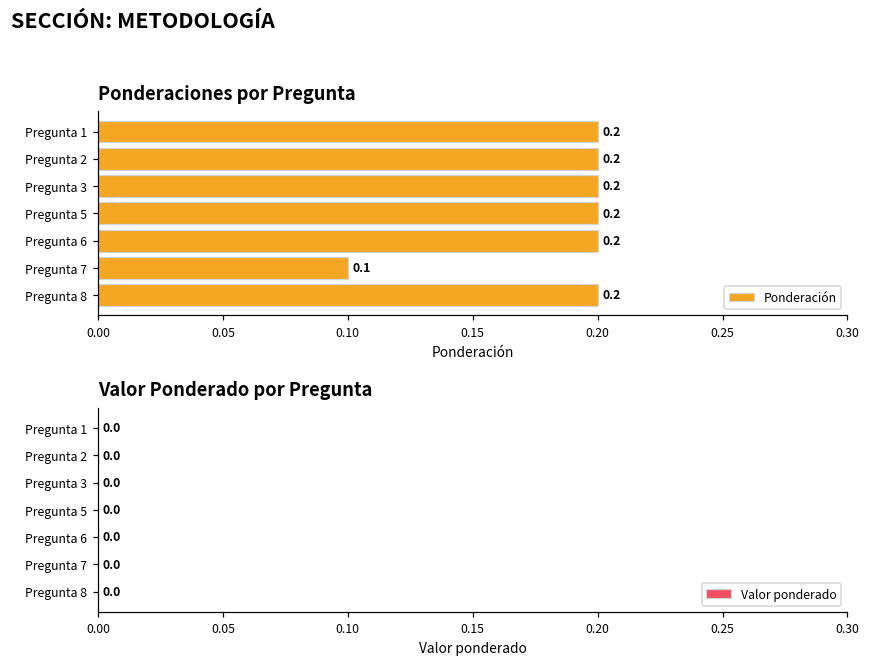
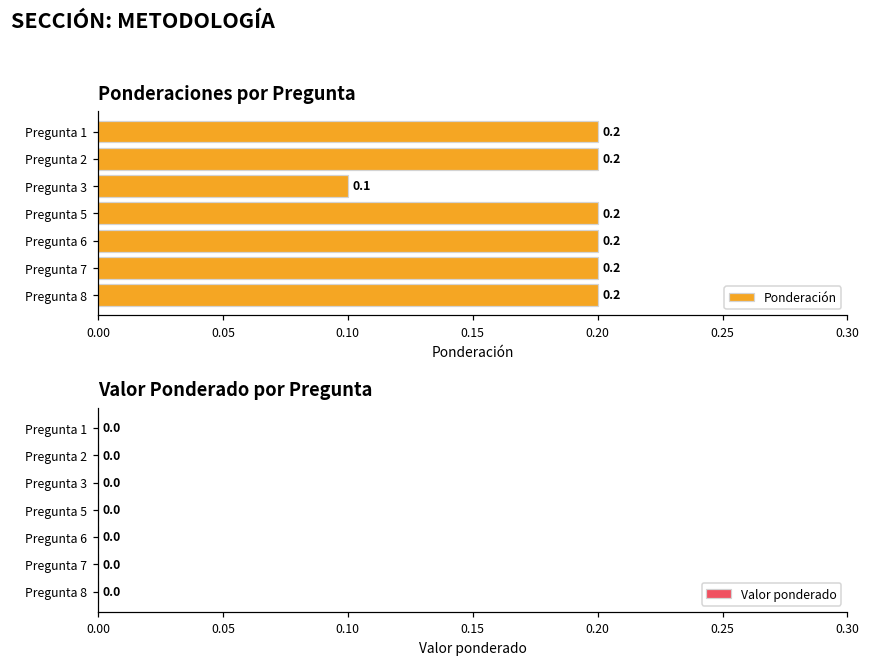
  {
    "Ponderaciones por Pregunta": {
      "Pregunta 1": 0.2,
      "Pregunta 2": 0.2,
-     "Pregunta 3": 0.2,
+     "Pregunta 3": 0.1,
      "Pregunta 5": 0.2,
      "Pregunta 6": 0.2,
-     "Pregunta 7": 0.1,
+     "Pregunta 7": 0.2,
      "Pregunta 8": 0.2
    },
    "Valor Ponderado por Pregunta": {
      "Pregunta 1": 0.0,
      "Pregunta 2": 0.0,
      "Pregunta 3": 0.0,
      "Pregunta 5": 0.0,
      "Pregunta 6": 0.0,
      "Pregunta 7": 0.0,
      "Pregunta 8": 0.0
    }
  }
